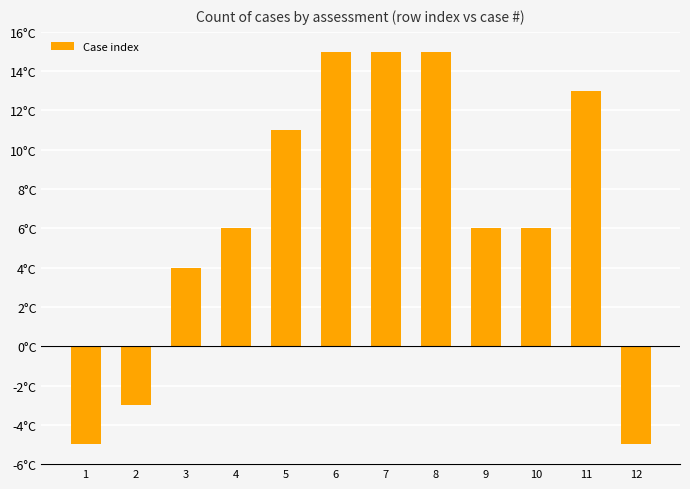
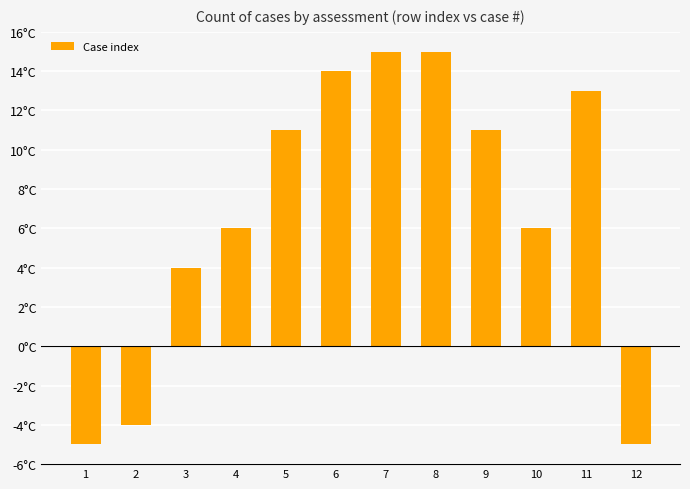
  {
    "1": "-5°C",
-   "2": "-3°C",
+   "2": "-4°C",
    "3": "4°C",
    "4": "6°C",
    "5": "11°C",
-   "6": "15°C",
+   "6": "14°C",
    "7": "15°C",
    "8": "15°C",
-   "9": "6°C",
+   "9": "11°C",
    "10": "6°C",
    "11": "13°C",
    "12": "-5°C"
  }
